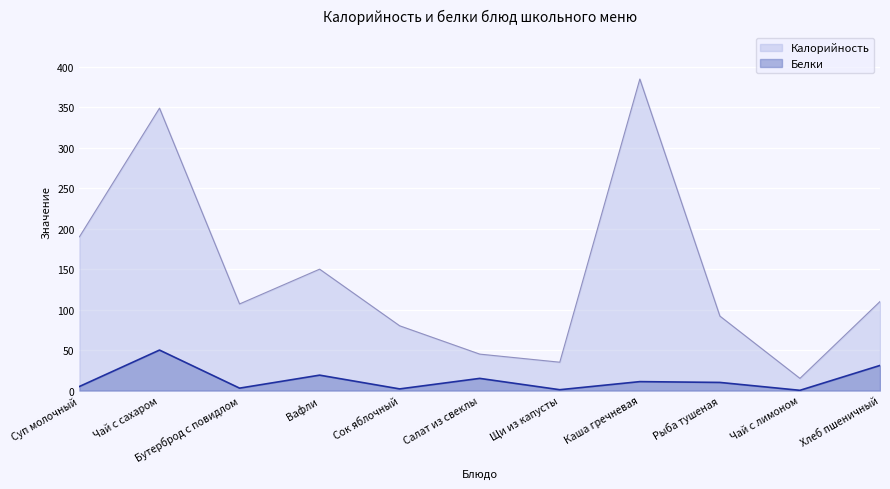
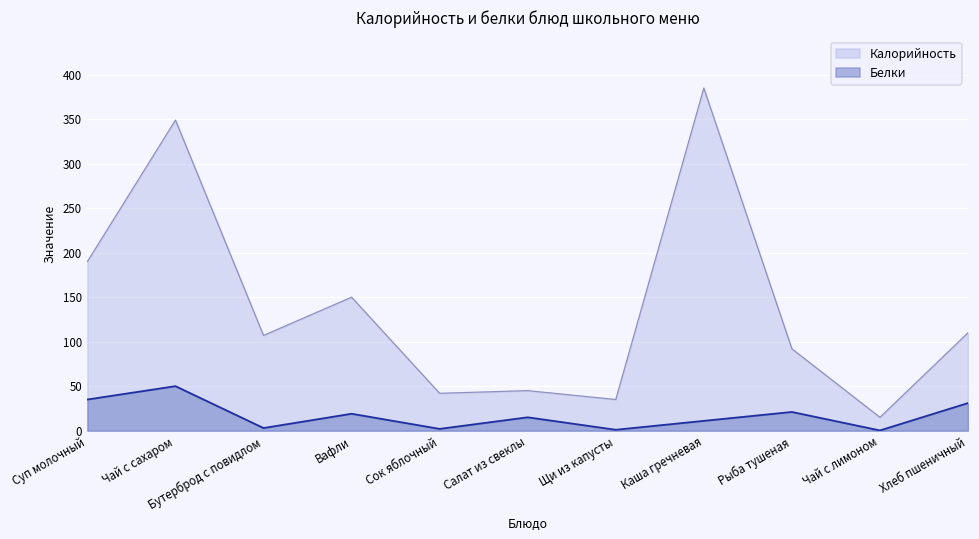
  {
    "Калорийность": {
      "Суп молочный": 190,
      "Чай с сахаром": 350,
      "Бутерброд с повидлом": 110,
      "Вафли": 150,
-     "Сок яблочный": 80,
+     "Сок яблочный": 40,
      "Салат из свеклы": 50,
      "Щи из капусты": 40,
      "Каша гречневая": 390,
      "Рыба тушеная": 90,
      "Чай с лимоном": 20,
      "Хлеб пшеничный": 110
    },
    "Белки": {
-     "Суп молочный": 10,
+     "Суп молочный": 40,
      "Чай с сахаром": 50,
      "Бутерброд с повидлом": 0,
      "Вафли": 20,
      "Сок яблочный": 0,
      "Салат из свеклы": 20,
      "Щи из капусты": 0,
      "Каша гречневая": 10,
-     "Рыба тушеная": 10,
+     "Рыба тушеная": 20,
      "Чай с лимоном": 0,
      "Хлеб пшеничный": 30
    }
  }
